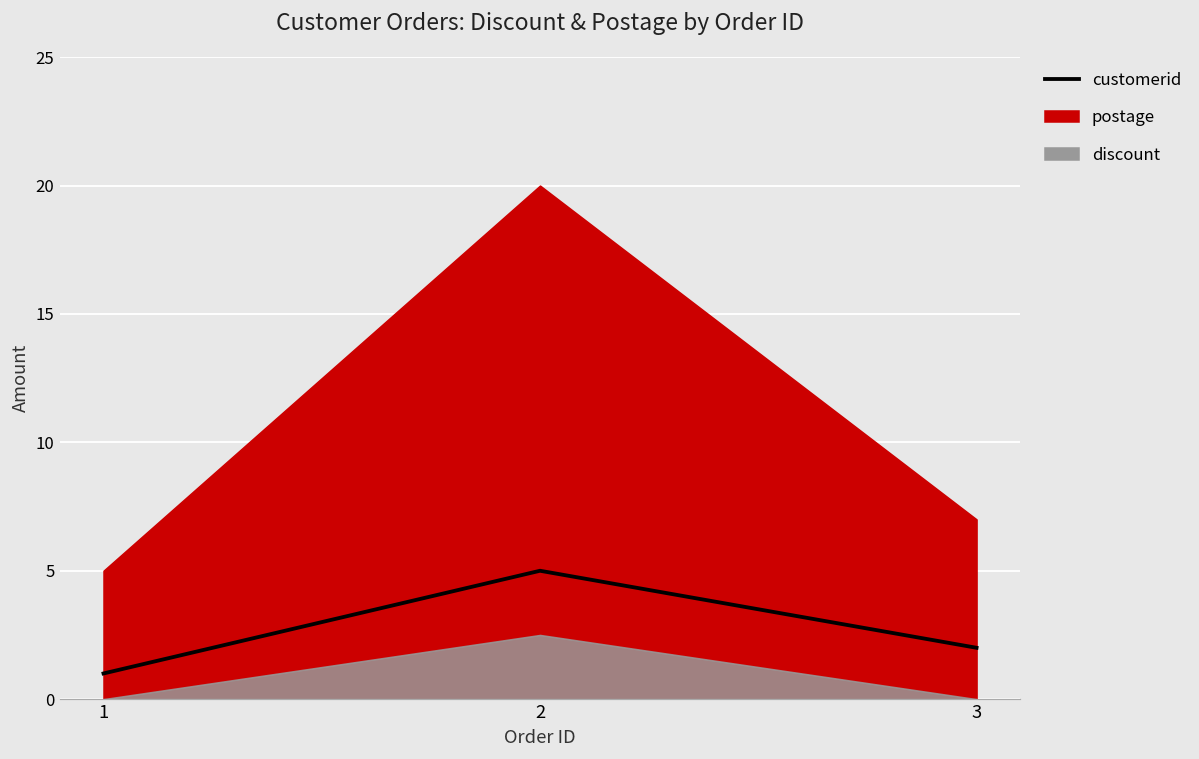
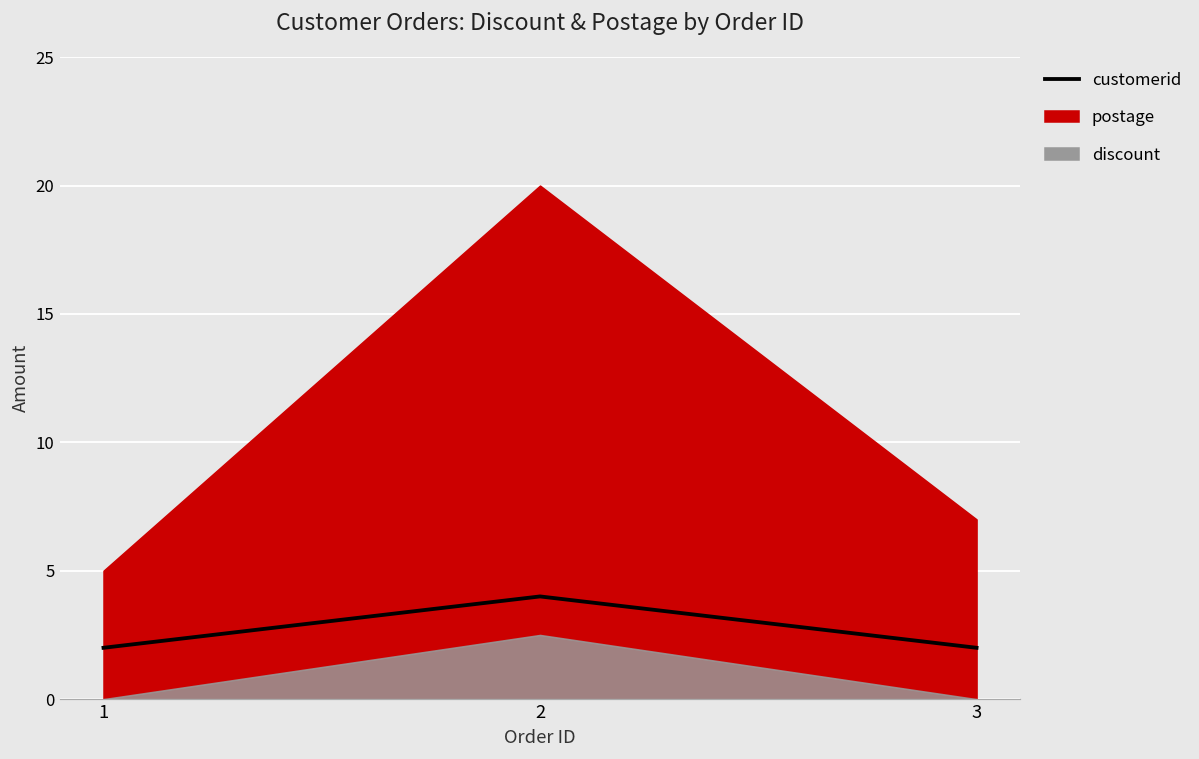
  {
    "customerid": {
-     "1": 1,
-     "2": 5,
+     "1": 2,
+     "2": 4,
      "3": 2
    }
  }
